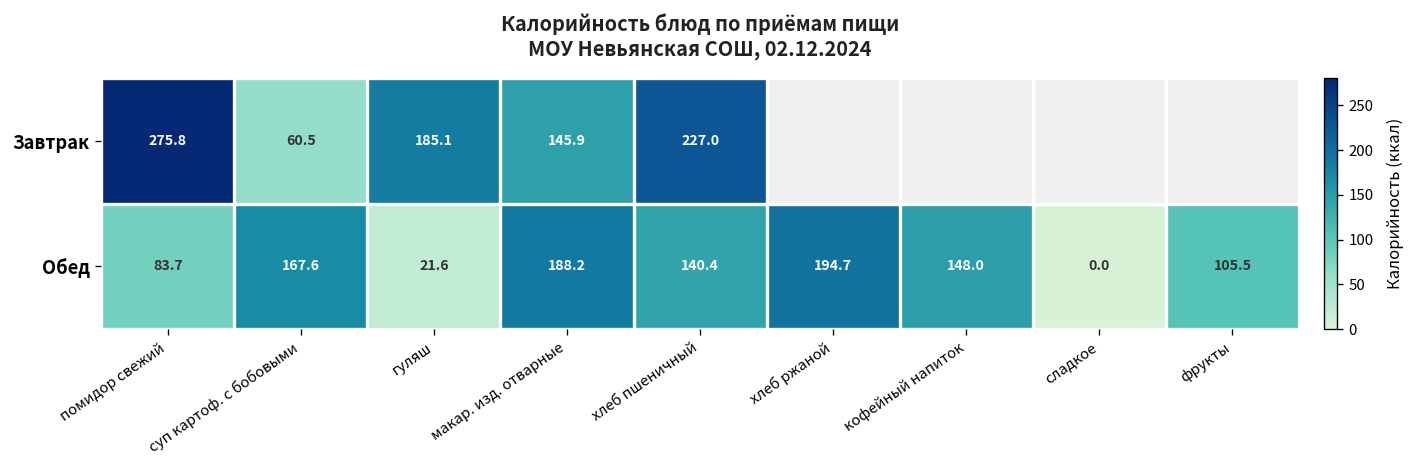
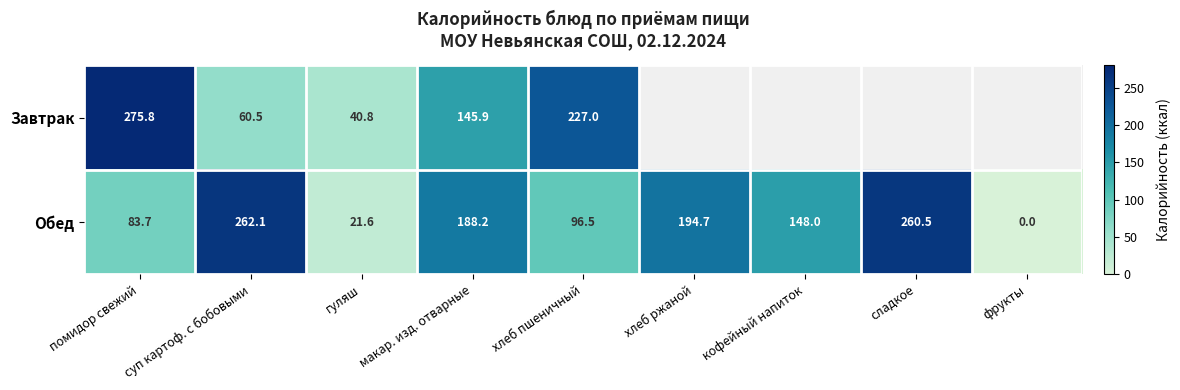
  {
    "Завтрак": {
      "помидор свежий": 275.8,
      "суп картоф. с бобовыми": 60.5,
-     "гуляш": 185.1,
+     "гуляш": 40.8,
      "макар. изд. отварные": 145.9,
      "хлеб пшеничный": 227.0
    },
    "Обед": {
      "помидор свежий": 83.7,
-     "суп картоф. с бобовыми": 167.6,
+     "суп картоф. с бобовыми": 262.1,
      "гуляш": 21.6,
      "макар. изд. отварные": 188.2,
-     "хлеб пшеничный": 140.4,
+     "хлеб пшеничный": 96.5,
      "хлеб ржаной": 194.7,
      "кофейный напиток": 148.0,
-     "сладкое": 0.0,
-     "фрукты": 105.5
+     "сладкое": 260.5,
+     "фрукты": 0.0
    }
  }
